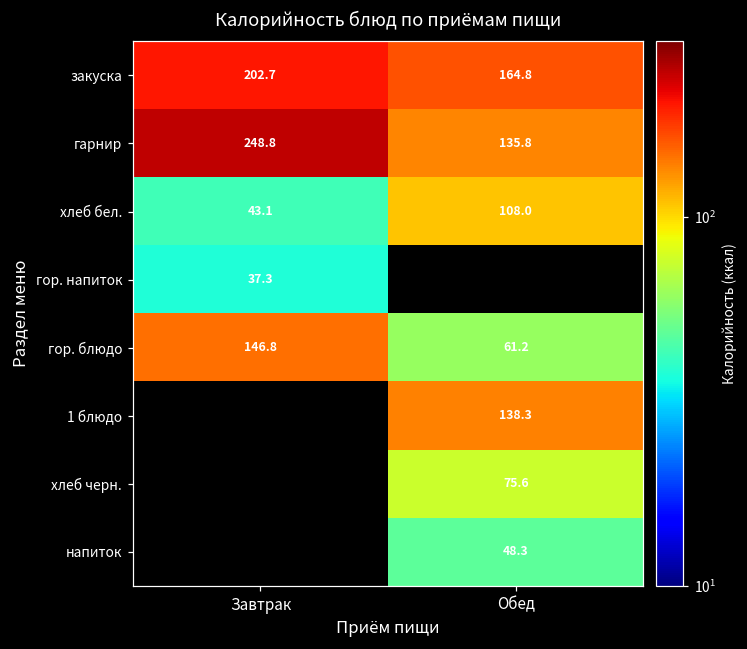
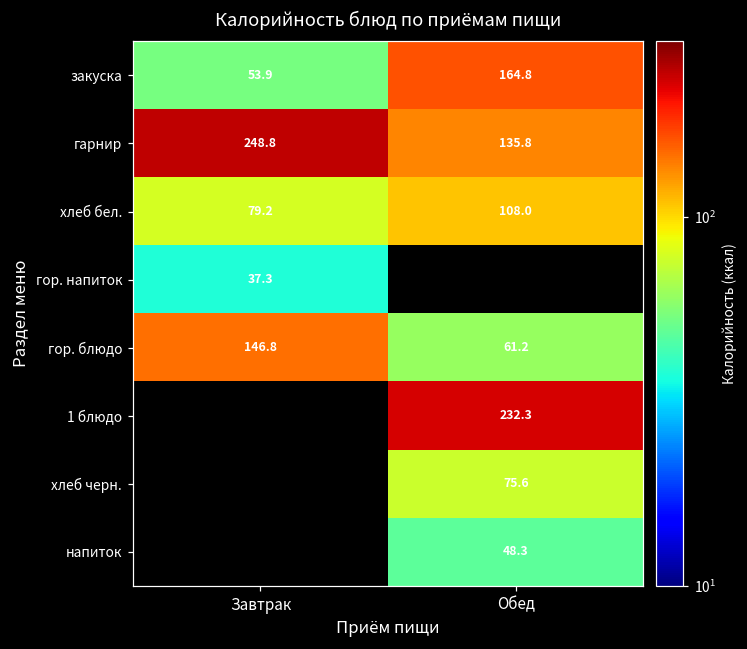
  {
    "закуска": {
-     "Завтрак": 202.7,
+     "Завтрак": 53.9,
      "Обед": 164.8
    },
    "гарнир": {
      "Завтрак": 248.8,
      "Обед": 135.8
    },
    "хлеб бел.": {
-     "Завтрак": 43.1,
+     "Завтрак": 79.2,
      "Обед": 108.0
    },
    "гор. напиток": {
      "Завтрак": 37.3
    },
    "гор. блюдо": {
      "Завтрак": 146.8,
      "Обед": 61.2
    },
    "1 блюдо": {
-     "Обед": 138.3
+     "Обед": 232.3
    },
    "хлеб черн.": {
      "Обед": 75.6
    },
    "напиток": {
      "Обед": 48.3
    }
  }
